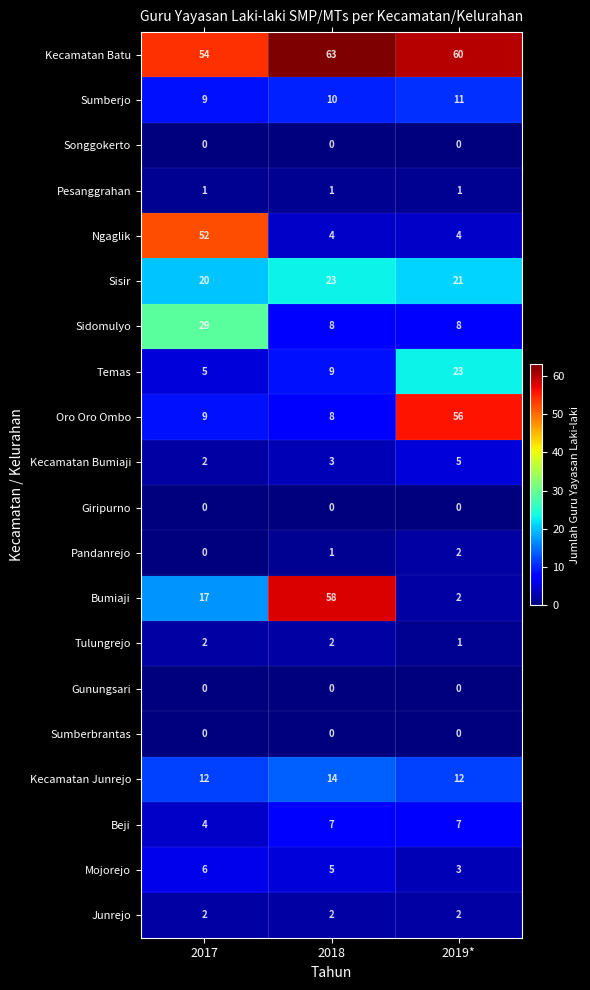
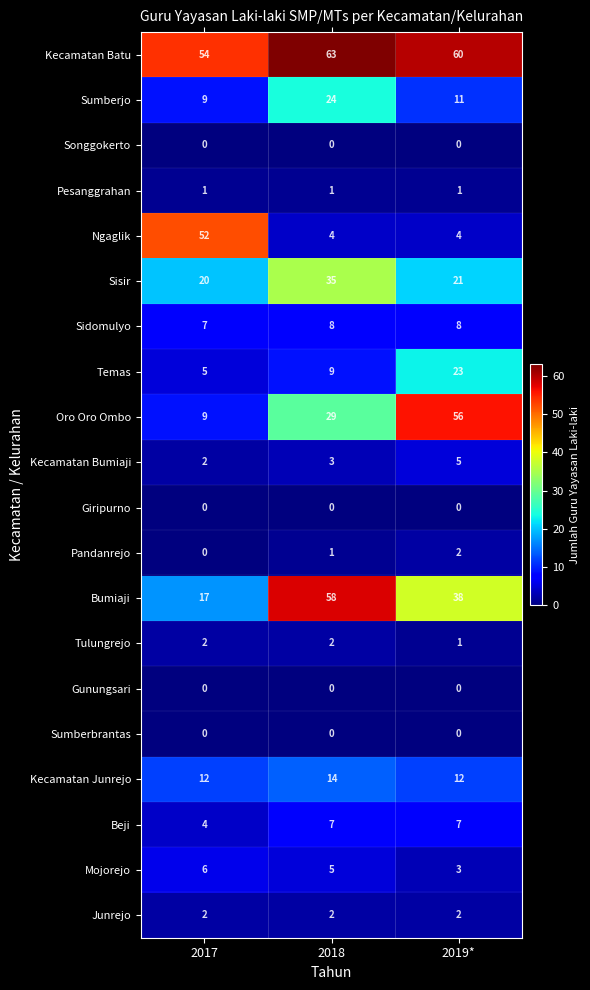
  {
    "Kecamatan Batu": {
      "2017": 54,
      "2018": 63,
      "2019*": 60
    },
    "Sumberjo": {
      "2017": 9,
-     "2018": 10,
+     "2018": 24,
      "2019*": 11
    },
    "Songgokerto": {
      "2017": 0,
      "2018": 0,
      "2019*": 0
    },
    "Pesanggrahan": {
      "2017": 1,
      "2018": 1,
      "2019*": 1
    },
    "Ngaglik": {
      "2017": 52,
      "2018": 4,
      "2019*": 4
    },
    "Sisir": {
      "2017": 20,
-     "2018": 23,
+     "2018": 35,
      "2019*": 21
    },
    "Sidomulyo": {
-     "2017": 29,
+     "2017": 7,
      "2018": 8,
      "2019*": 8
    },
    "Temas": {
      "2017": 5,
      "2018": 9,
      "2019*": 23
    },
    "Oro Oro Ombo": {
      "2017": 9,
-     "2018": 8,
+     "2018": 29,
      "2019*": 56
    },
    "Kecamatan Bumiaji": {
      "2017": 2,
      "2018": 3,
      "2019*": 5
    },
    "Giripurno": {
      "2017": 0,
      "2018": 0,
      "2019*": 0
    },
    "Pandanrejo": {
      "2017": 0,
      "2018": 1,
      "2019*": 2
    },
    "Bumiaji": {
      "2017": 17,
      "2018": 58,
-     "2019*": 2
+     "2019*": 38
    },
    "Tulungrejo": {
      "2017": 2,
      "2018": 2,
      "2019*": 1
    },
    "Gunungsari": {
      "2017": 0,
      "2018": 0,
      "2019*": 0
    },
    "Sumberbrantas": {
      "2017": 0,
      "2018": 0,
      "2019*": 0
    },
    "Kecamatan Junrejo": {
      "2017": 12,
      "2018": 14,
      "2019*": 12
    },
    "Beji": {
      "2017": 4,
      "2018": 7,
      "2019*": 7
    },
    "Mojorejo": {
      "2017": 6,
      "2018": 5,
      "2019*": 3
    },
    "Junrejo": {
      "2017": 2,
      "2018": 2,
      "2019*": 2
    }
  }
